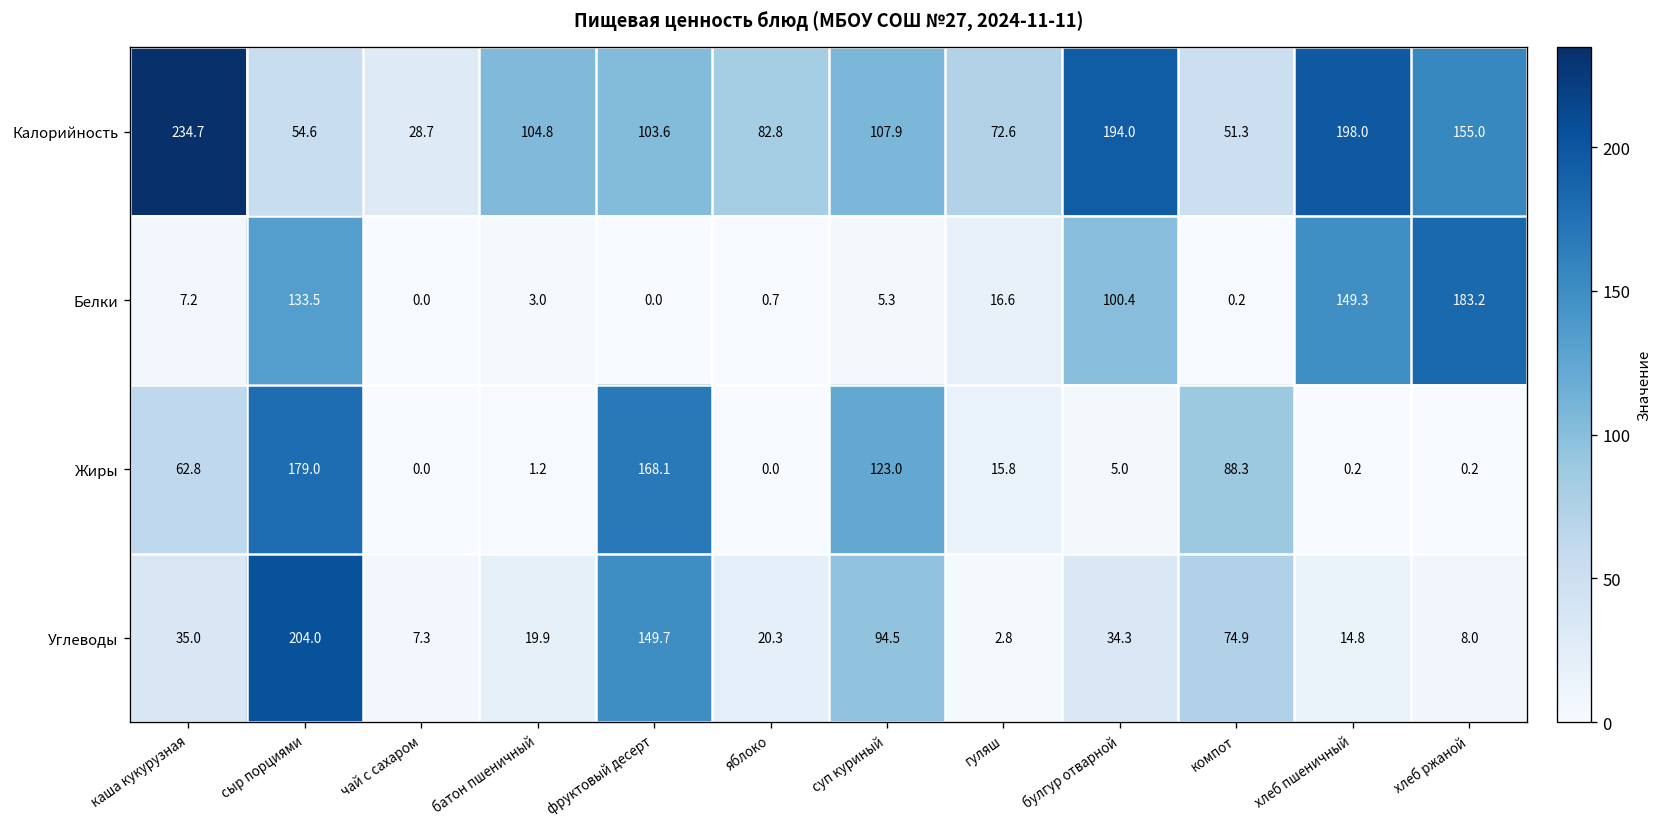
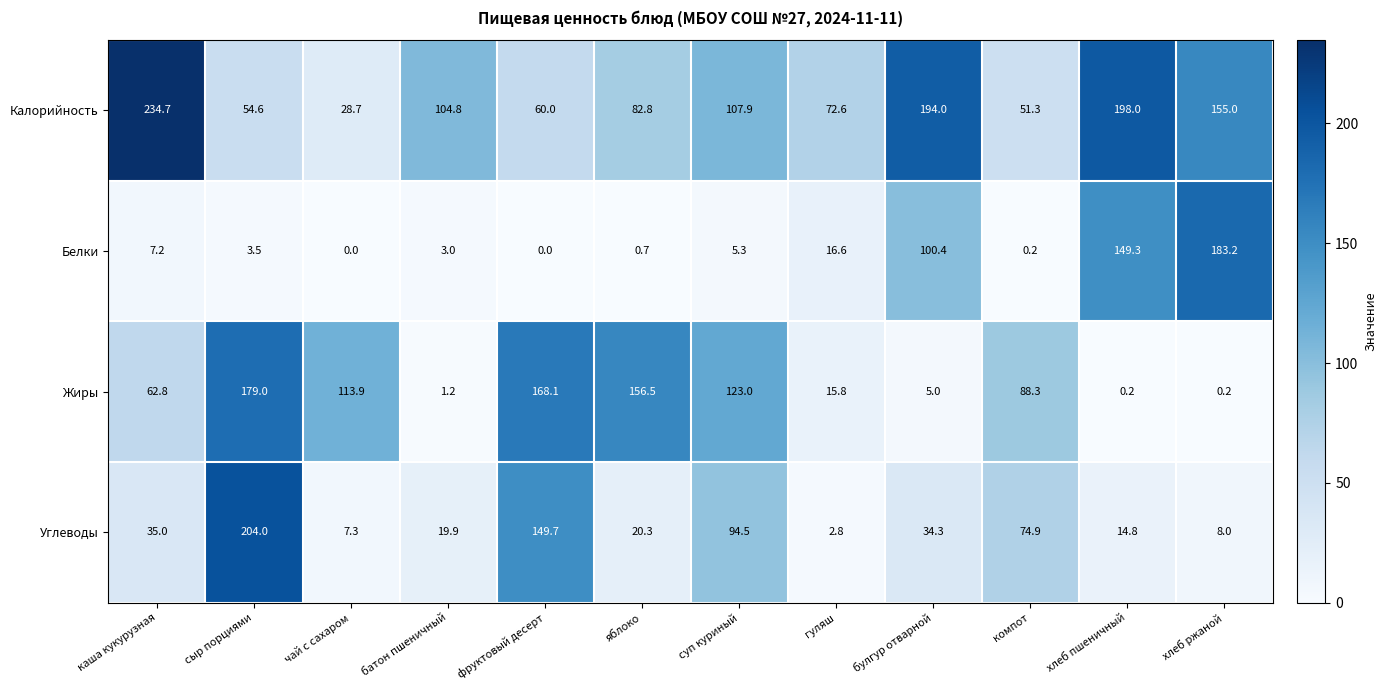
  {
    "Калорийность": {
      "каша кукурузная": 234.7,
      "сыр порциями": 54.6,
      "чай с сахаром": 28.7,
      "батон пшеничный": 104.8,
-     "фруктовый десерт": 103.6,
+     "фруктовый десерт": 60.0,
      "яблоко": 82.8,
      "суп куриный": 107.9,
      "гуляш": 72.6,
      "булгур отварной": 194.0,
      "компот": 51.3,
      "хлеб пшеничный": 198.0,
      "хлеб ржаной": 155.0
    },
    "Белки": {
      "каша кукурузная": 7.2,
-     "сыр порциями": 133.5,
+     "сыр порциями": 3.5,
      "чай с сахаром": 0.0,
      "батон пшеничный": 3.0,
      "фруктовый десерт": 0.0,
      "яблоко": 0.7,
      "суп куриный": 5.3,
      "гуляш": 16.6,
      "булгур отварной": 100.4,
      "компот": 0.2,
      "хлеб пшеничный": 149.3,
      "хлеб ржаной": 183.2
    },
    "Жиры": {
      "каша кукурузная": 62.8,
      "сыр порциями": 179.0,
-     "чай с сахаром": 0.0,
+     "чай с сахаром": 113.9,
      "батон пшеничный": 1.2,
      "фруктовый десерт": 168.1,
-     "яблоко": 0.0,
+     "яблоко": 156.5,
      "суп куриный": 123.0,
      "гуляш": 15.8,
      "булгур отварной": 5.0,
      "компот": 88.3,
      "хлеб пшеничный": 0.2,
      "хлеб ржаной": 0.2
    },
    "Углеводы": {
      "каша кукурузная": 35.0,
      "сыр порциями": 204.0,
      "чай с сахаром": 7.3,
      "батон пшеничный": 19.9,
      "фруктовый десерт": 149.7,
      "яблоко": 20.3,
      "суп куриный": 94.5,
      "гуляш": 2.8,
      "булгур отварной": 34.3,
      "компот": 74.9,
      "хлеб пшеничный": 14.8,
      "хлеб ржаной": 8.0
    }
  }
